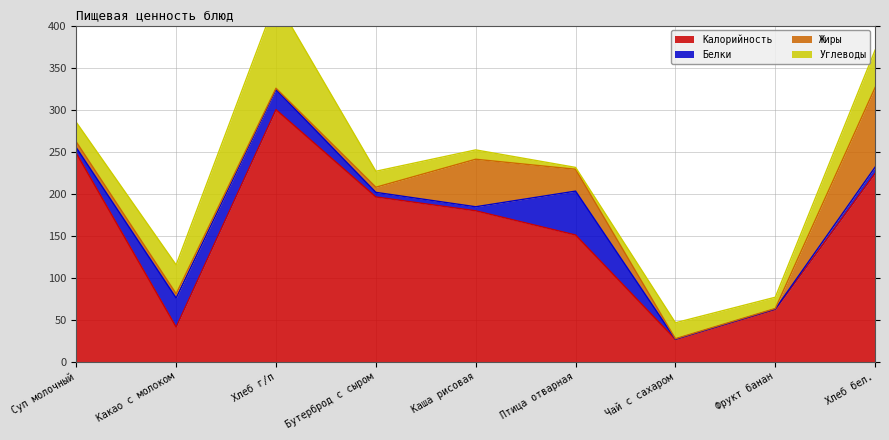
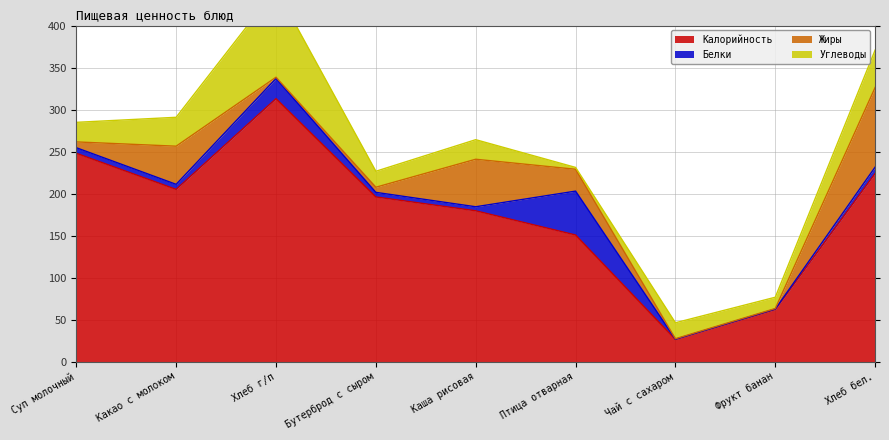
  {
    "Калорийность": {
      "Суп молочный": 250,
-     "Какао с молоком": 40,
-     "Хлеб г/п": 300,
+     "Какао с молоком": 210,
+     "Хлеб г/п": 310,
      "Бутерброд с сыром": 200,
      "Каша рисовая": 180,
      "Птица отварная": 150,
      "Хлеб бел.": 220
    },
    "Белки": {
      "Суп молочный": 10,
-     "Какао с молоком": 30,
+     "Какао с молоком": 10,
      "Бутерброд с сыром": 10,
      "Каша рисовая": 0,
      "Птица отварная": 50,
      "Хлеб бел.": 10
    },
    "Жиры": {
      "Суп молочный": 10,
-     "Какао с молоком": 10,
+     "Какао с молоком": 50,
      "Бутерброд с сыром": 10,
      "Каша рисовая": 60,
      "Хлеб бел.": 90
    },
    "Углеводы": {
      "Суп молочный": 20,
      "Какао с молоком": 30,
      "Бутерброд с сыром": 20,
-     "Каша рисовая": 10,
+     "Каша рисовая": 20,
      "Чай с сахаром": 20,
      "Фрукт банан": 10,
      "Хлеб бел.": 40
    }
  }
